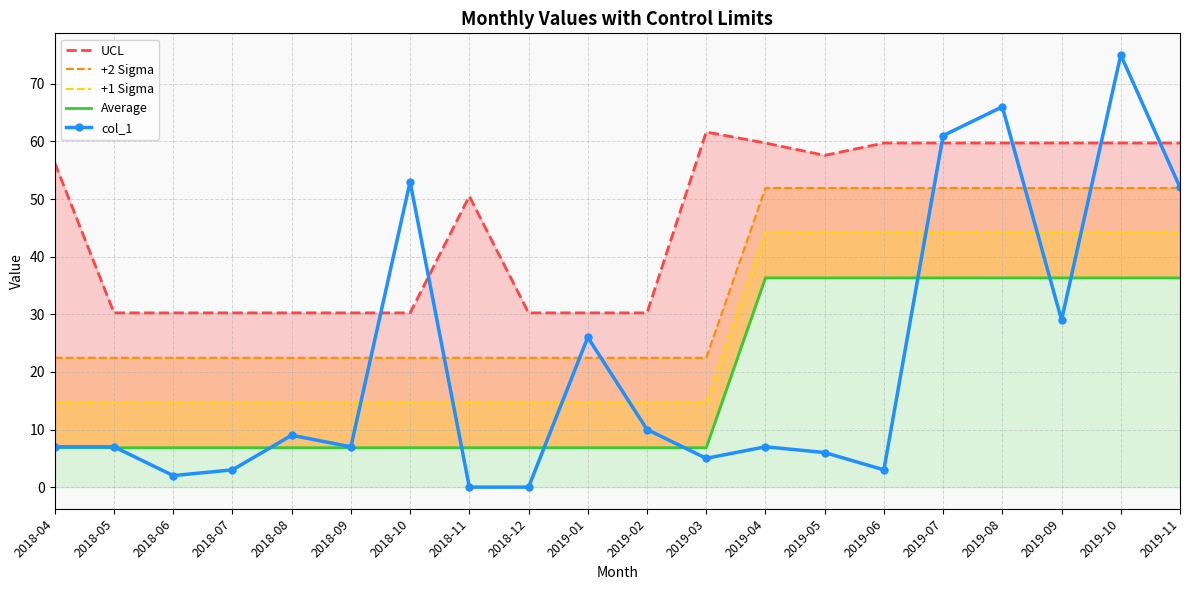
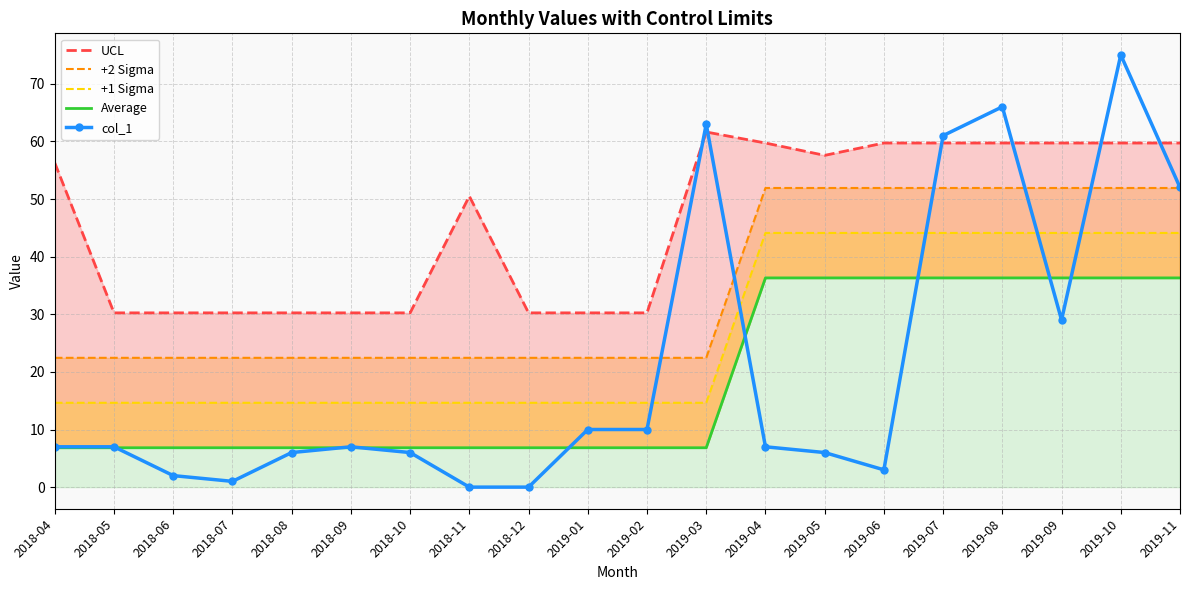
  {
    "UCL": {
      "2018-04": 56,
      "2018-05": 30,
      "2018-06": 30,
      "2018-07": 30,
      "2018-08": 30,
      "2018-09": 30,
      "2018-10": 30,
      "2018-11": 50,
      "2018-12": 30,
      "2019-01": 30,
      "2019-02": 30,
      "2019-03": 62,
      "2019-04": 60,
      "2019-05": 58,
      "2019-06": 60,
      "2019-07": 60,
      "2019-08": 60,
      "2019-09": 60,
      "2019-10": 60,
      "2019-11": 60
    },
    "+2 Sigma": {
      "2018-04": 22,
      "2018-05": 22,
      "2018-06": 22,
      "2018-07": 22,
      "2018-08": 22,
      "2018-09": 22,
      "2018-10": 22,
      "2018-11": 22,
      "2018-12": 22,
      "2019-01": 22,
      "2019-02": 22,
      "2019-03": 22,
      "2019-04": 52,
      "2019-05": 52,
      "2019-06": 52,
      "2019-07": 52,
      "2019-08": 52,
      "2019-09": 52,
      "2019-10": 52
    },
    "+1 Sigma": {
      "2018-04": 15,
      "2018-05": 15,
      "2018-06": 15,
      "2018-07": 15,
      "2018-08": 15,
      "2018-09": 15,
      "2018-10": 15,
      "2018-11": 15,
      "2018-12": 15,
      "2019-01": 15,
      "2019-02": 15,
      "2019-03": 15,
      "2019-04": 44,
      "2019-05": 44,
      "2019-06": 44,
      "2019-07": 44,
      "2019-08": 44,
      "2019-09": 44,
      "2019-10": 44,
      "2019-11": 44
    },
    "Average": {
      "2018-06": 7,
      "2018-07": 7,
      "2018-08": 7,
      "2018-10": 7,
      "2018-11": 7,
      "2018-12": 7,
      "2019-01": 7,
      "2019-02": 7,
      "2019-03": 7,
      "2019-04": 36,
      "2019-05": 36,
      "2019-06": 36,
      "2019-07": 36,
      "2019-08": 36,
      "2019-09": 36,
      "2019-10": 36,
      "2019-11": 36
    },
    "col_1": {
      "2018-06": 2,
-     "2018-07": 3,
-     "2018-08": 9,
-     "2018-10": 53,
+     "2018-07": 1,
+     "2018-08": 6,
+     "2018-10": 6,
      "2018-11": 0,
      "2018-12": 0,
-     "2019-01": 26,
+     "2019-01": 10,
      "2019-02": 10,
-     "2019-03": 5,
+     "2019-03": 63,
      "2019-04": 7,
      "2019-05": 6,
      "2019-06": 3,
      "2019-07": 61,
      "2019-08": 66,
      "2019-09": 29,
      "2019-10": 75
    }
  }
